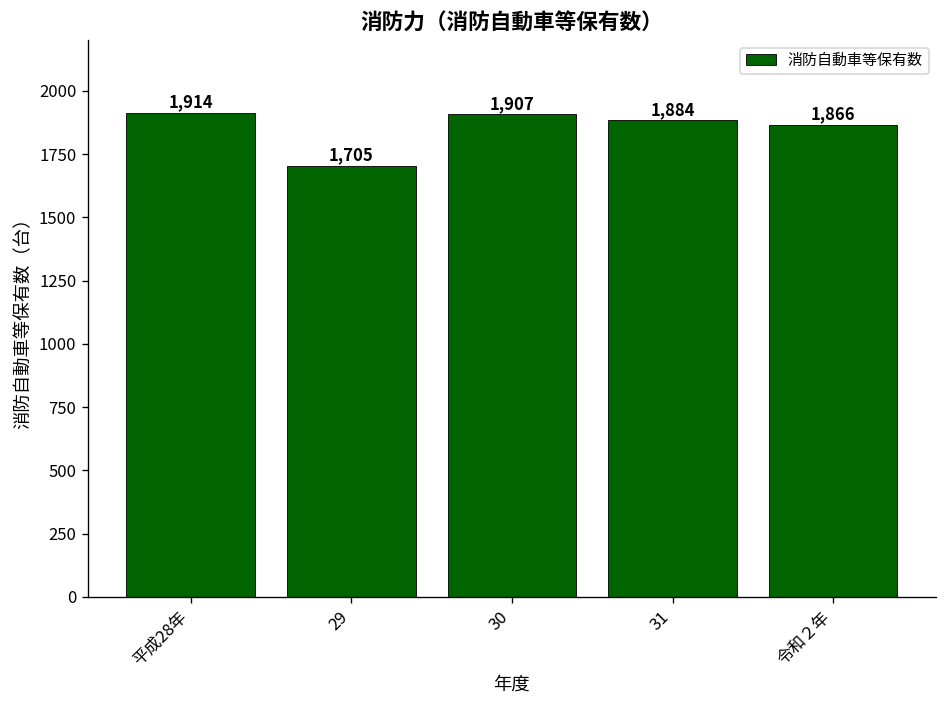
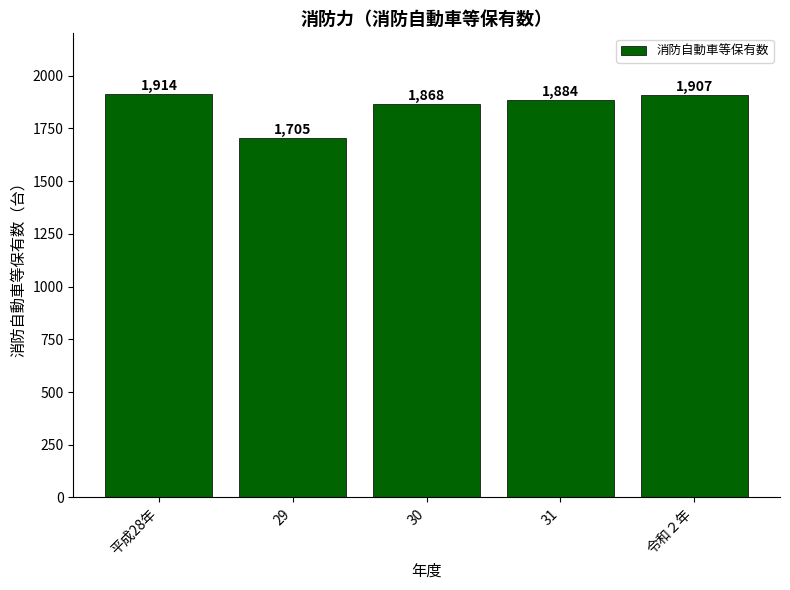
  {
    "平成28年": "1,914",
    "29": "1,705",
-   "30": "1,907",
+   "30": "1,868",
    "31": "1,884",
-   "令和２年": "1,866"
+   "令和２年": "1,907"
  }
